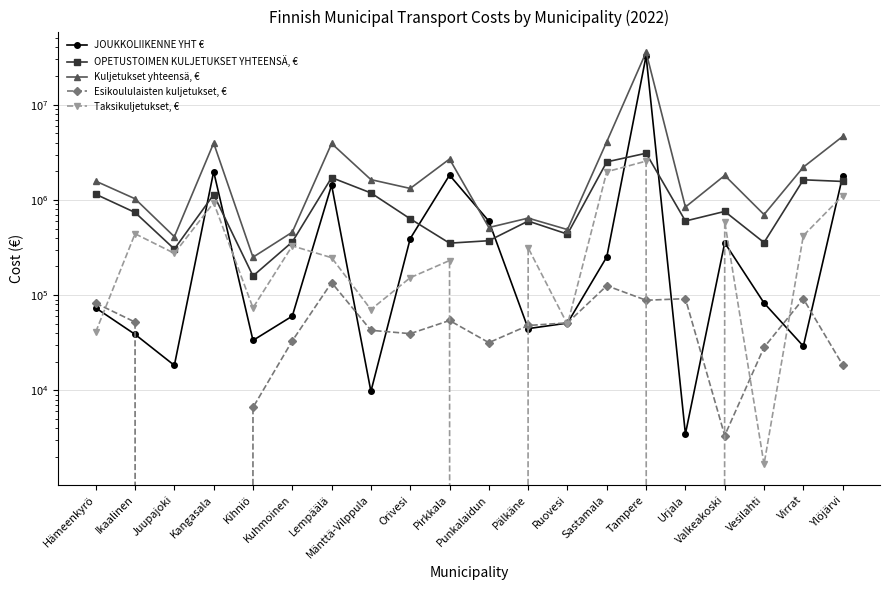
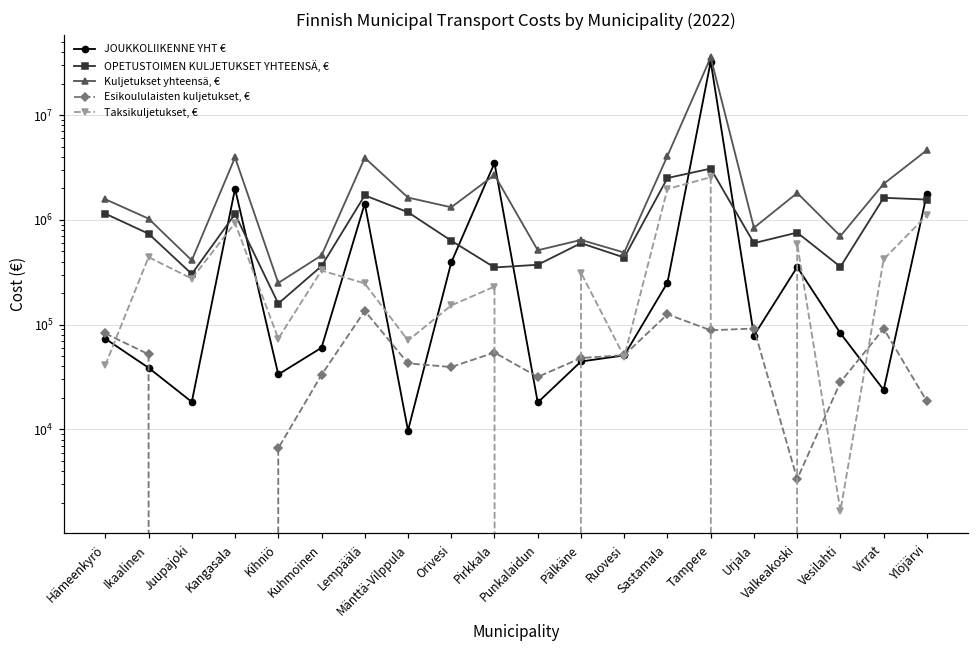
  {
    "JOUKKOLIIKENNE YHT €": {
      "Hämeenkyrö": 70000,
      "Ikaalinen": 39000,
      "Juupajoki": 18000,
      "Kangasala": 2000000,
      "Kihniö": 33000,
      "Kuhmoinen": 60000,
      "Lempäälä": 1400000,
      "Mänttä-Vilppula": 10000,
      "Orivesi": 390000,
-     "Pirkkala": 1800000,
-     "Punkalaidun": 600000,
+     "Pirkkala": 3500000,
+     "Punkalaidun": 18000,
      "Pälkäne": 40000,
      "Sastamala": 250000,
      "Tampere": 33000000,
-     "Urjala": 3500,
+     "Urjala": 80000,
      "Valkeakoski": 350000,
      "Vesilahti": 80000,
-     "Virrat": 29000,
+     "Virrat": 24000,
      "Ylöjärvi": 1800000
    }
  }
